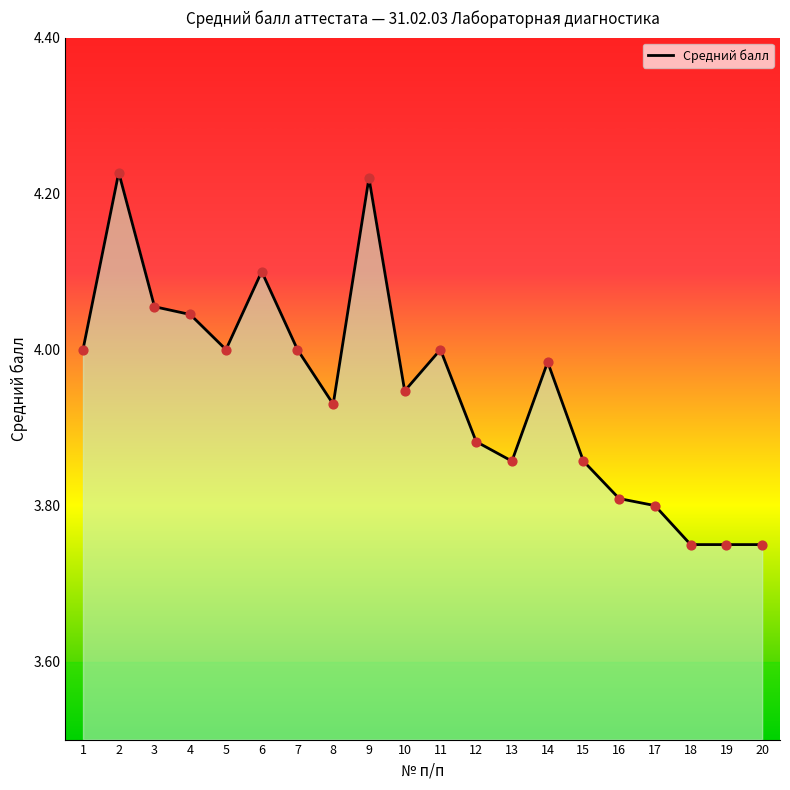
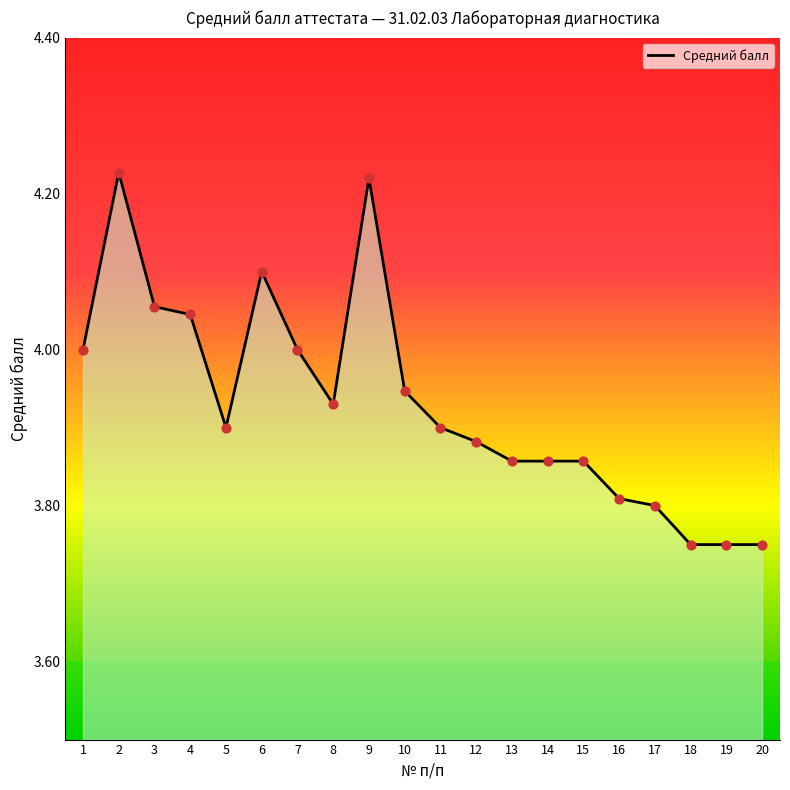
  {
    "1": 4.00,
    "2": 4.23,
    "3": 4.06,
    "4": 4.05,
-   "5": 4.0,
+   "5": 3.9,
    "6": 4.10,
    "7": 4.00,
    "8": 3.93,
    "9": 4.22,
    "10": 3.95,
-   "11": 4.0,
+   "11": 3.9,
    "12": 3.88,
    "13": 3.86,
-   "14": 3.98,
+   "14": 3.86,
    "15": 3.86,
    "16": 3.81,
    "17": 3.80,
    "18": 3.75,
    "19": 3.75,
    "20": 3.75
  }
